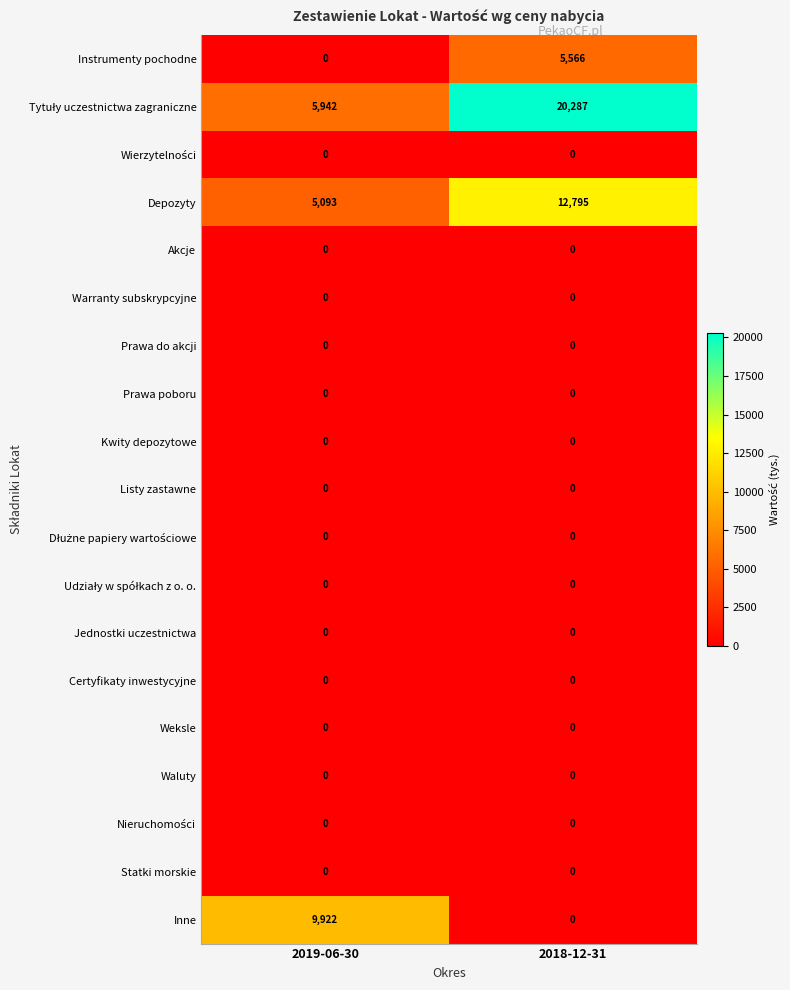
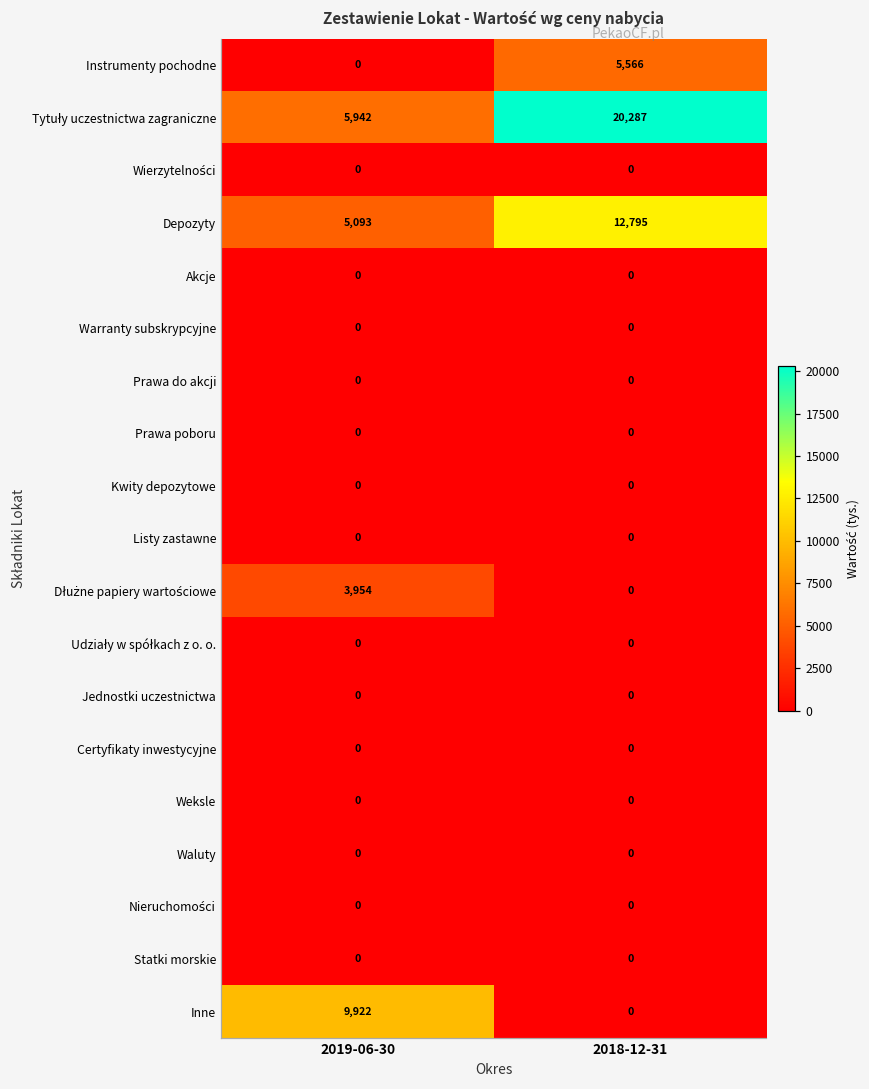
  {
    "Instrumenty pochodne": {
      "2019-06-30": "0",
      "2018-12-31": "5,566"
    },
    "Tytuły uczestnictwa zagraniczne": {
      "2019-06-30": "5,942",
      "2018-12-31": "20,287"
    },
    "Wierzytelności": {
      "2019-06-30": "0",
      "2018-12-31": "0"
    },
    "Depozyty": {
      "2019-06-30": "5,093",
      "2018-12-31": "12,795"
    },
    "Akcje": {
      "2019-06-30": "0",
      "2018-12-31": "0"
    },
    "Warranty subskrypcyjne": {
      "2019-06-30": "0",
      "2018-12-31": "0"
    },
    "Prawa do akcji": {
      "2019-06-30": "0",
      "2018-12-31": "0"
    },
    "Prawa poboru": {
      "2019-06-30": "0",
      "2018-12-31": "0"
    },
    "Kwity depozytowe": {
      "2019-06-30": "0",
      "2018-12-31": "0"
    },
    "Listy zastawne": {
      "2019-06-30": "0",
      "2018-12-31": "0"
    },
    "Dłużne papiery wartościowe": {
-     "2019-06-30": "0",
+     "2019-06-30": "3,954",
      "2018-12-31": "0"
    },
    "Udziały w spółkach z o. o.": {
      "2019-06-30": "0",
      "2018-12-31": "0"
    },
    "Jednostki uczestnictwa": {
      "2019-06-30": "0",
      "2018-12-31": "0"
    },
    "Certyfikaty inwestycyjne": {
      "2019-06-30": "0",
      "2018-12-31": "0"
    },
    "Weksle": {
      "2019-06-30": "0",
      "2018-12-31": "0"
    },
    "Waluty": {
      "2019-06-30": "0",
      "2018-12-31": "0"
    },
    "Nieruchomości": {
      "2019-06-30": "0",
      "2018-12-31": "0"
    },
    "Statki morskie": {
      "2019-06-30": "0",
      "2018-12-31": "0"
    },
    "Inne": {
      "2019-06-30": "9,922",
      "2018-12-31": "0"
    }
  }
